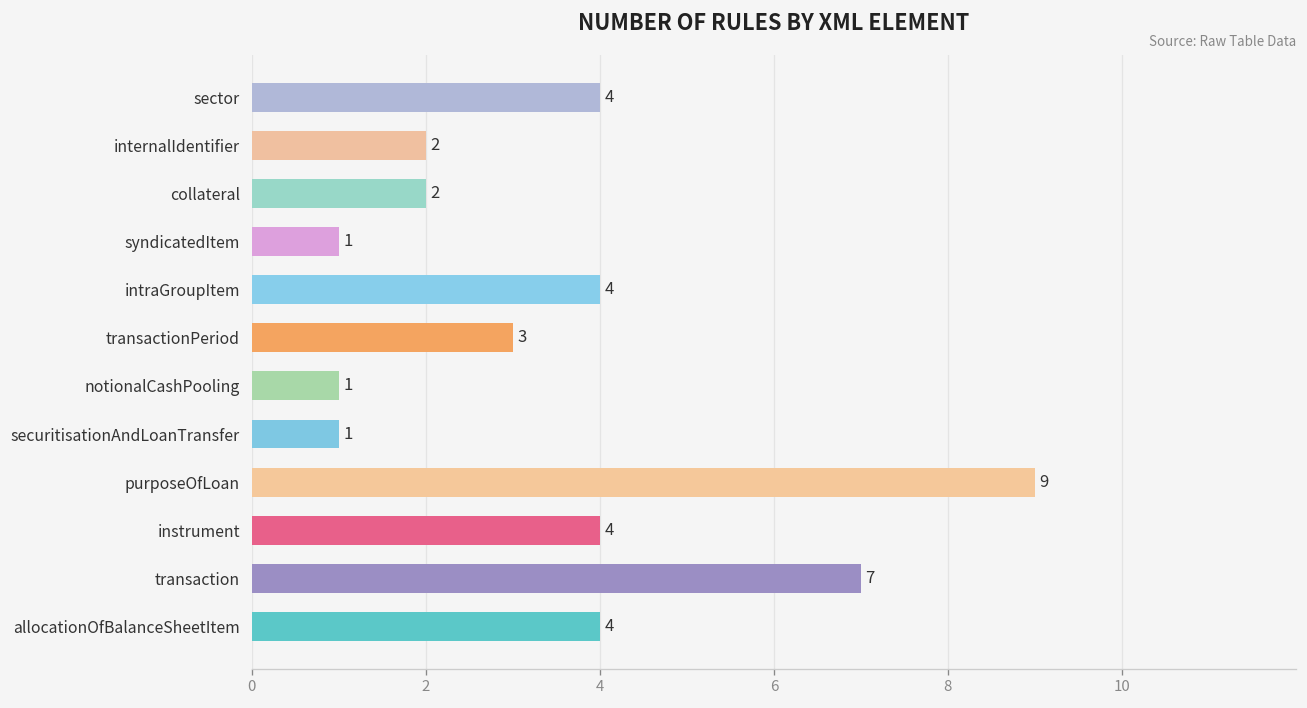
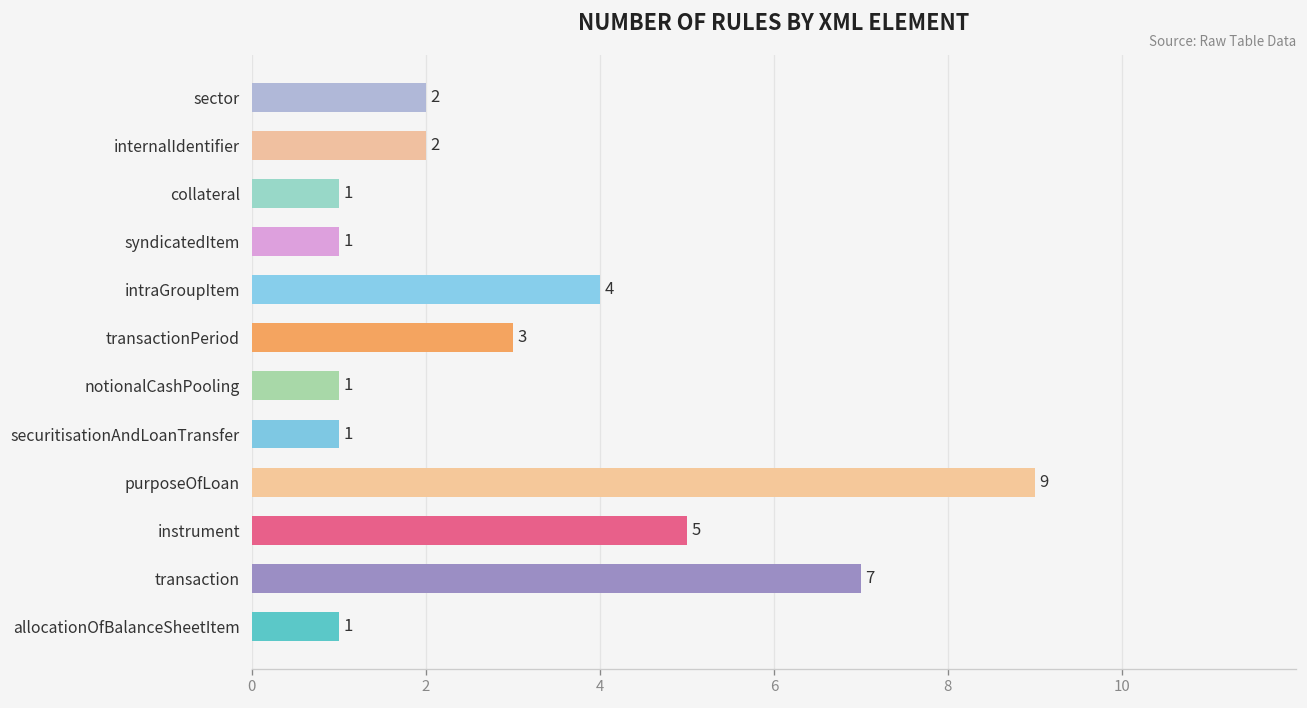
  {
-   "sector": 4,
+   "sector": 2,
    "internalIdentifier": 2,
-   "collateral": 2,
+   "collateral": 1,
    "syndicatedItem": 1,
    "intraGroupItem": 4,
    "transactionPeriod": 3,
    "notionalCashPooling": 1,
    "securitisationAndLoanTransfer": 1,
    "purposeOfLoan": 9,
-   "instrument": 4,
+   "instrument": 5,
    "transaction": 7,
-   "allocationOfBalanceSheetItem": 4
+   "allocationOfBalanceSheetItem": 1
  }
